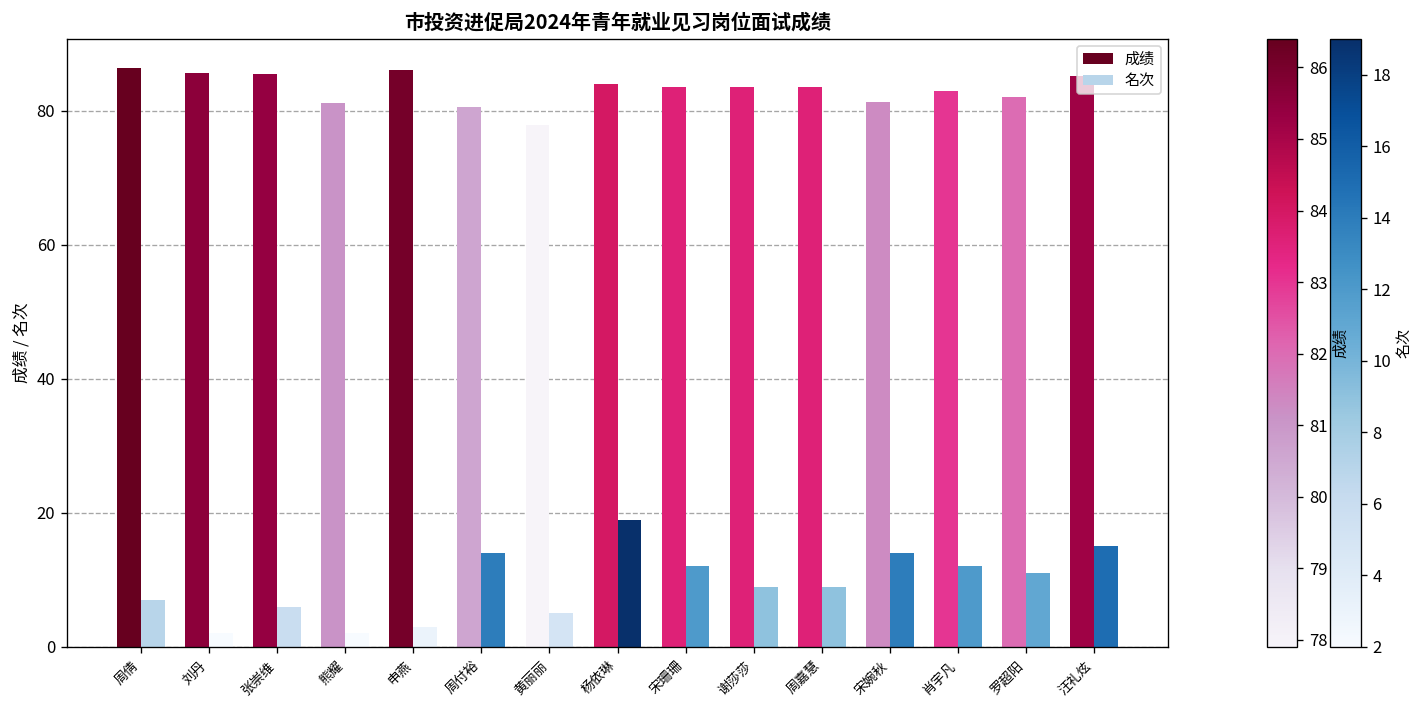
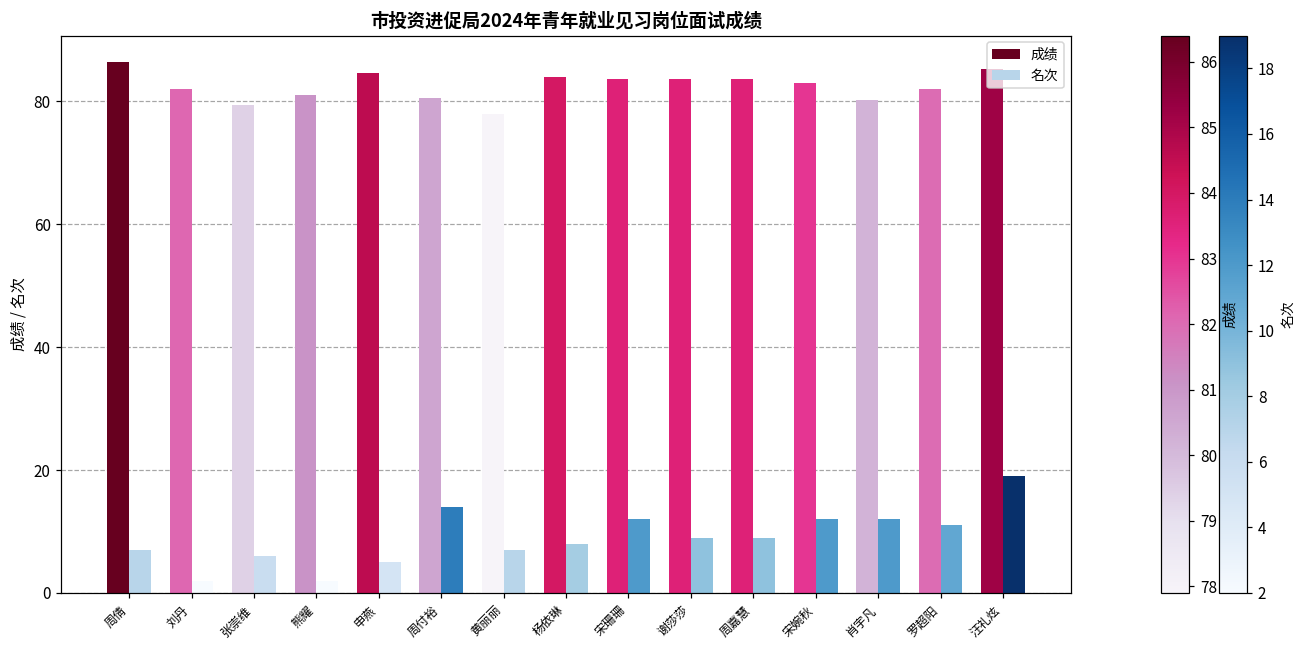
  {
    "成绩": {
      "周倩": 86,
-     "刘丹": 86,
-     "张崇维": 85,
+     "刘丹": 82,
+     "张崇维": 79,
      "熊耀": 81,
-     "申燕": 86,
+     "申燕": 85,
      "周付裕": 81,
      "黄丽丽": 78,
      "杨依琳": 84,
      "宋珊珊": 84,
      "谢莎莎": 84,
      "周嘉慧": 84,
-     "宋婉秋": 81,
-     "肖宇凡": 83,
+     "宋婉秋": 83,
+     "肖宇凡": 80,
      "罗超阳": 82
    },
    "名次": {
      "周倩": 7,
      "刘丹": 2,
      "张崇维": 6,
      "熊耀": 2,
-     "申燕": 3,
+     "申燕": 5,
      "周付裕": 14,
-     "黄丽丽": 5,
-     "杨依琳": 19,
+     "黄丽丽": 7,
+     "杨依琳": 8,
      "宋珊珊": 12,
      "谢莎莎": 9,
      "周嘉慧": 9,
-     "宋婉秋": 14,
+     "宋婉秋": 12,
      "肖宇凡": 12,
      "罗超阳": 11,
-     "汪礼炫": 15
+     "汪礼炫": 19
    }
  }
